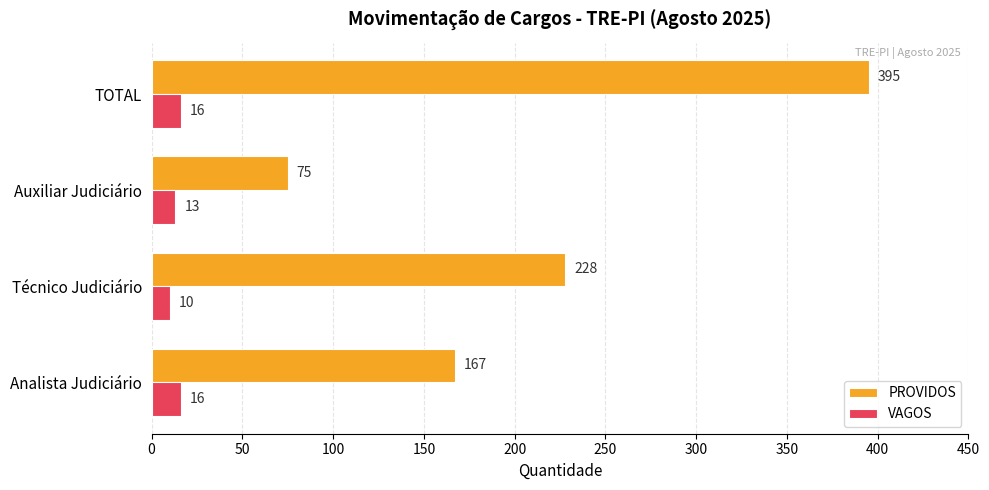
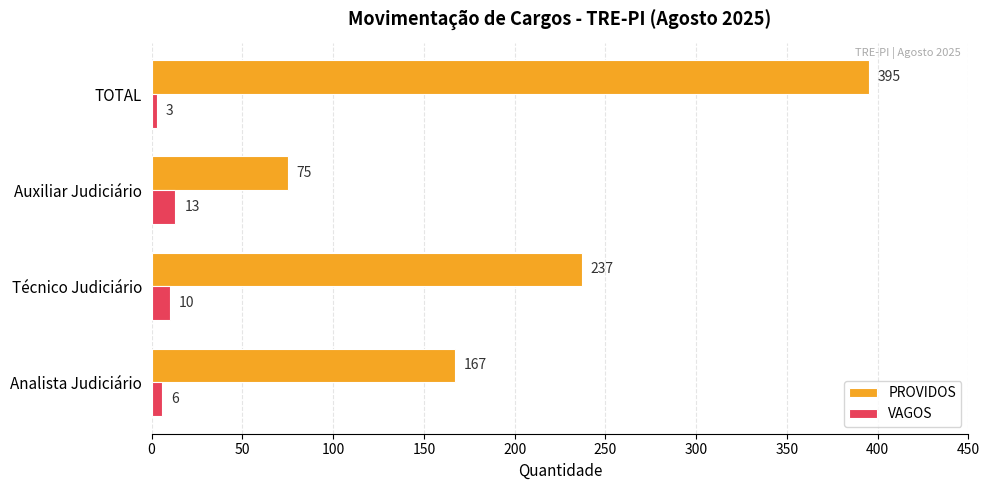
  {
    "PROVIDOS": {
      "TOTAL": 395,
      "Auxiliar Judiciário": 75,
-     "Técnico Judiciário": 228,
+     "Técnico Judiciário": 237,
      "Analista Judiciário": 167
    },
    "VAGOS": {
-     "TOTAL": 16,
+     "TOTAL": 3,
      "Auxiliar Judiciário": 13,
      "Técnico Judiciário": 10,
-     "Analista Judiciário": 16
+     "Analista Judiciário": 6
    }
  }
